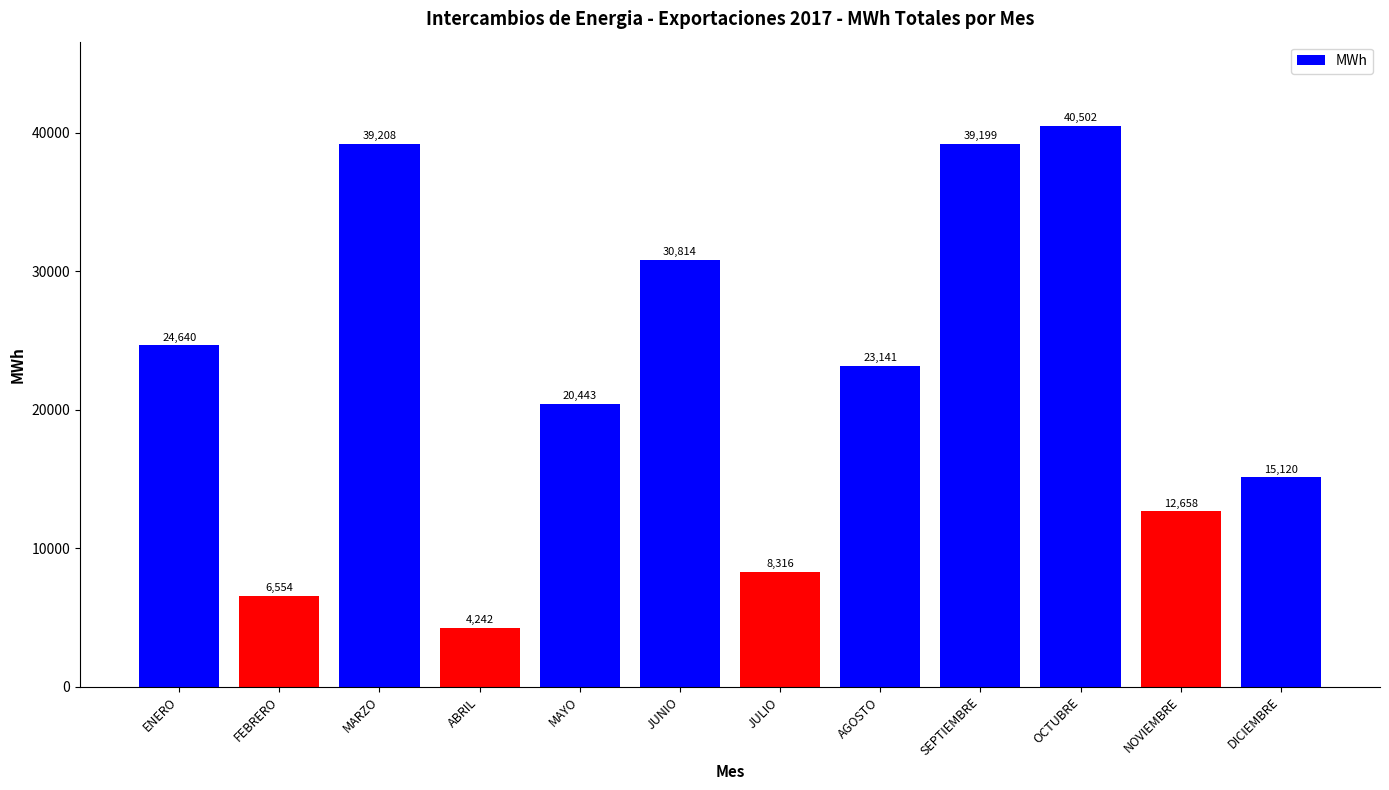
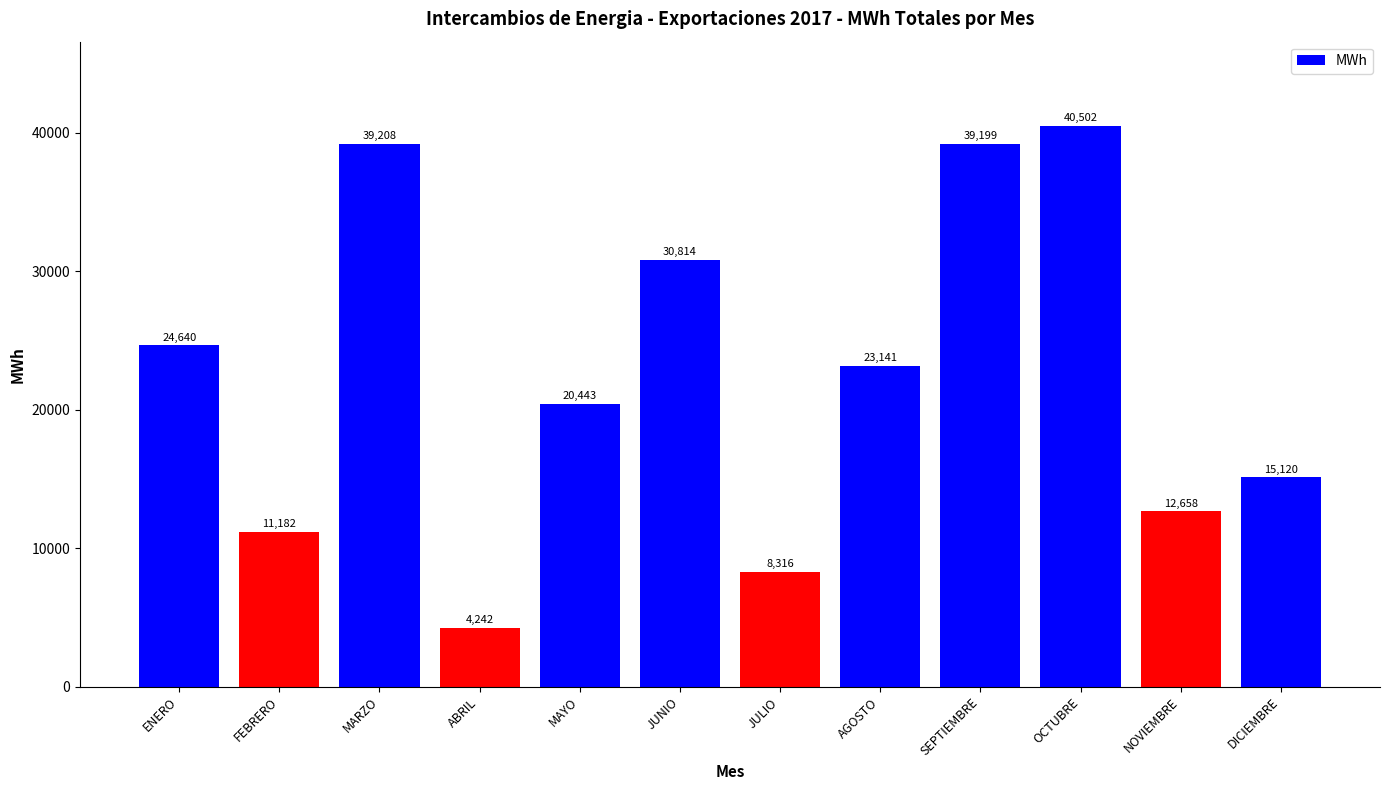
  {
    "ENERO": "24,640",
-   "FEBRERO": "6,554",
+   "FEBRERO": "11,182",
    "MARZO": "39,208",
    "ABRIL": "4,242",
    "MAYO": "20,443",
    "JUNIO": "30,814",
    "JULIO": "8,316",
    "AGOSTO": "23,141",
    "SEPTIEMBRE": "39,199",
    "OCTUBRE": "40,502",
    "NOVIEMBRE": "12,658",
    "DICIEMBRE": "15,120"
  }
